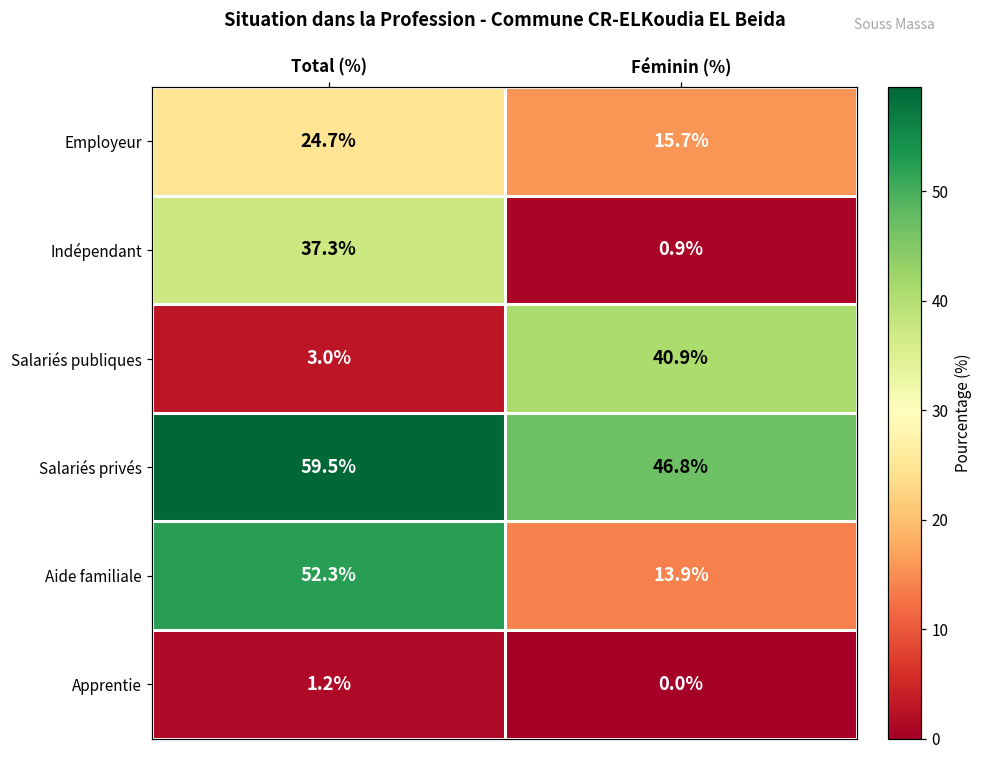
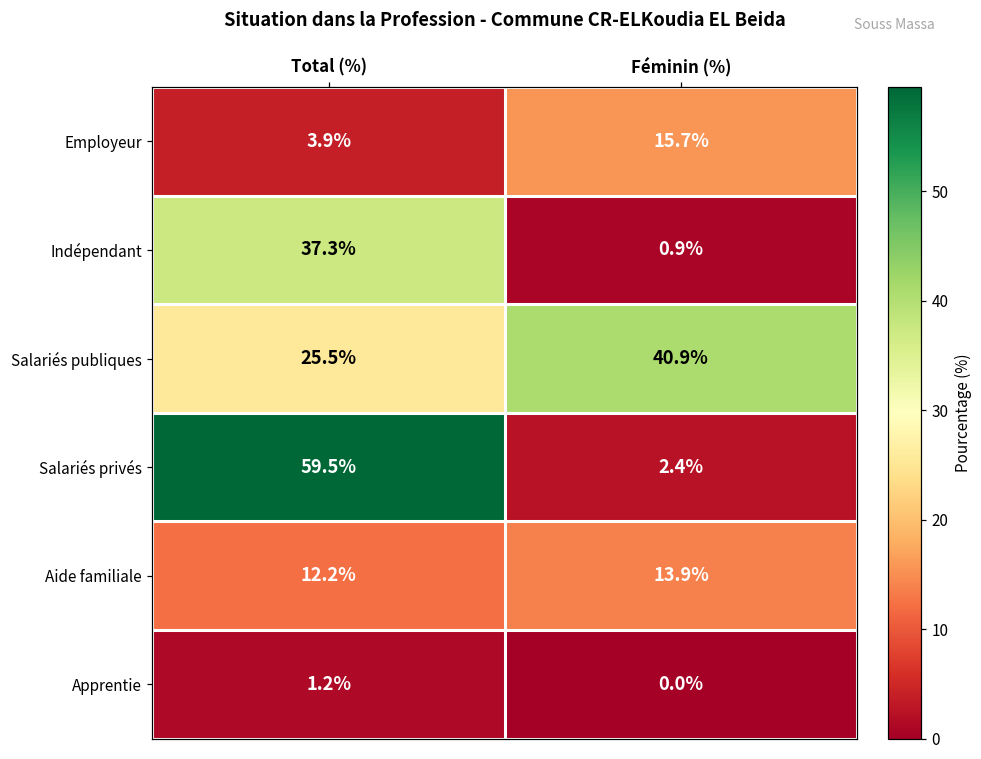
  {
    "Employeur": {
-     "Total (%)": "24.7%",
+     "Total (%)": "3.9%",
      "Féminin (%)": "15.7%"
    },
    "Indépendant": {
      "Total (%)": "37.3%",
      "Féminin (%)": "0.9%"
    },
    "Salariés publiques": {
-     "Total (%)": "3.0%",
+     "Total (%)": "25.5%",
      "Féminin (%)": "40.9%"
    },
    "Salariés privés": {
      "Total (%)": "59.5%",
-     "Féminin (%)": "46.8%"
+     "Féminin (%)": "2.4%"
    },
    "Aide familiale": {
-     "Total (%)": "52.3%",
+     "Total (%)": "12.2%",
      "Féminin (%)": "13.9%"
    },
    "Apprentie": {
      "Total (%)": "1.2%",
      "Féminin (%)": "0.0%"
    }
  }
